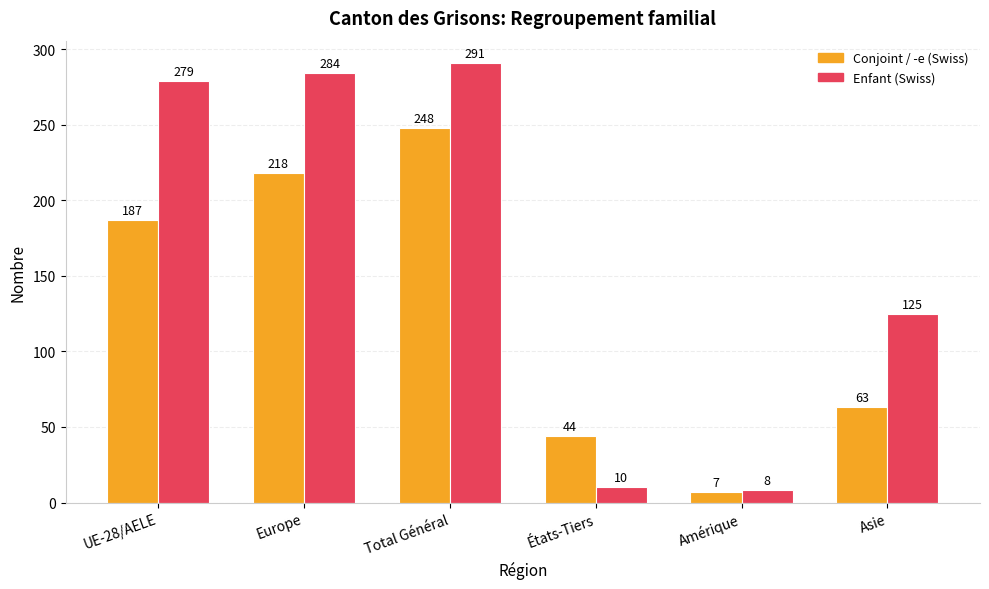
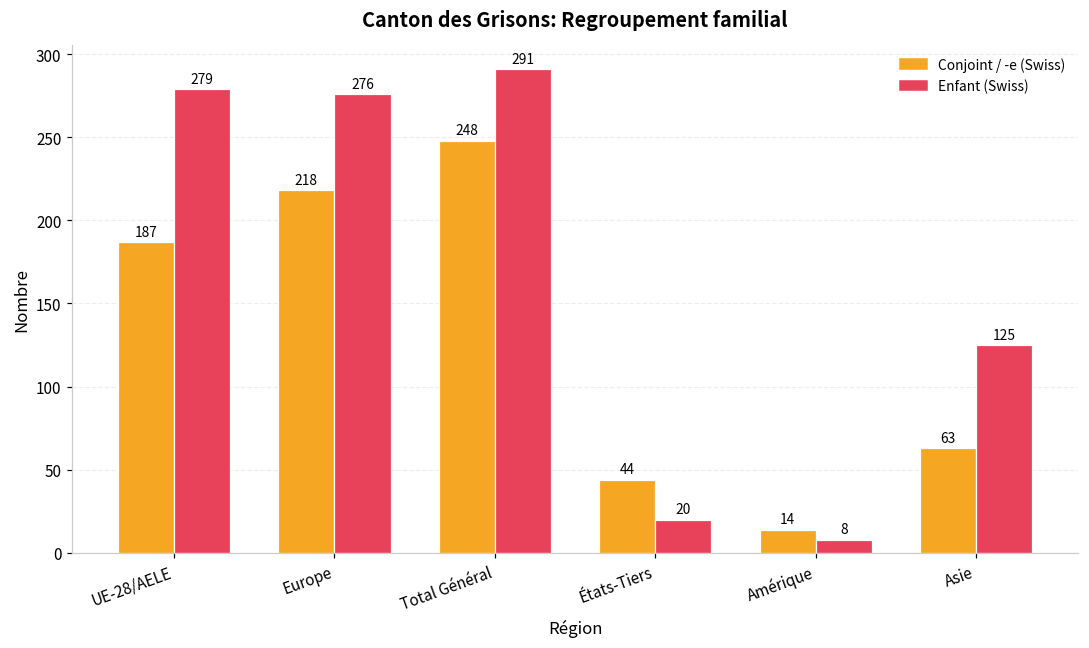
  {
    "Conjoint / -e (Swiss)": {
      "UE-28/AELE": 187,
      "Europe": 218,
      "Total Général": 248,
      "États-Tiers": 44,
-     "Amérique": 7,
+     "Amérique": 14,
      "Asie": 63
    },
    "Enfant (Swiss)": {
      "UE-28/AELE": 279,
-     "Europe": 284,
+     "Europe": 276,
      "Total Général": 291,
-     "États-Tiers": 10,
+     "États-Tiers": 20,
      "Amérique": 8,
      "Asie": 125
    }
  }
